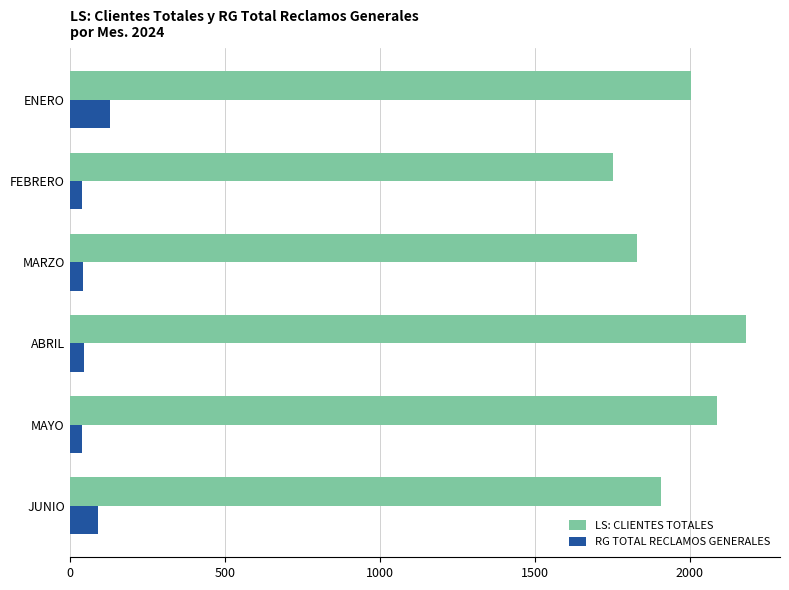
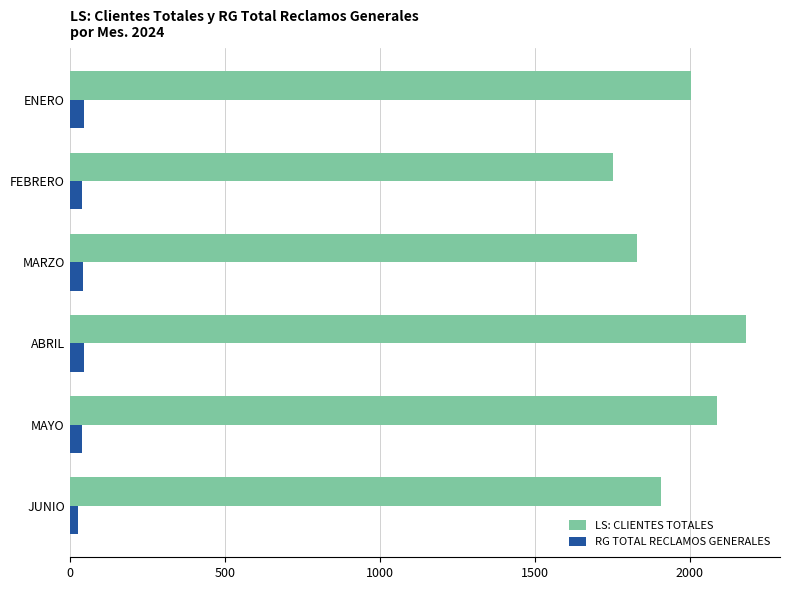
  {
    "LS: CLIENTES TOTALES": {
      "ENERO": 2010,
      "FEBRERO": 1750,
      "MARZO": 1830,
      "ABRIL": 2180,
      "MAYO": 2090,
      "JUNIO": 1910
    },
    "RG TOTAL RECLAMOS GENERALES": {
-     "ENERO": 130,
+     "ENERO": 50,
      "FEBRERO": 40,
      "MARZO": 40,
      "ABRIL": 50,
      "MAYO": 40,
-     "JUNIO": 90
+     "JUNIO": 30
    }
  }
